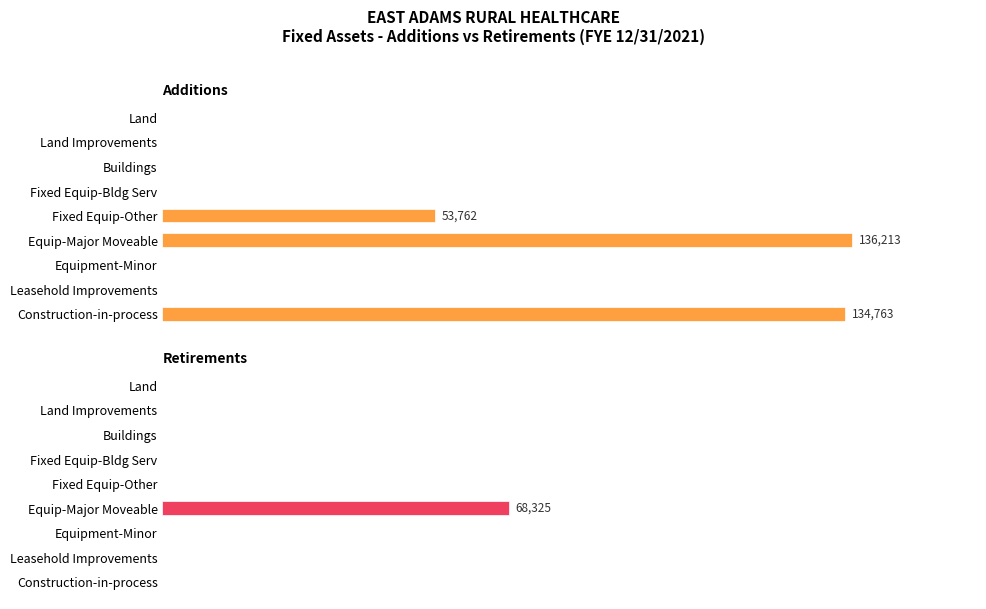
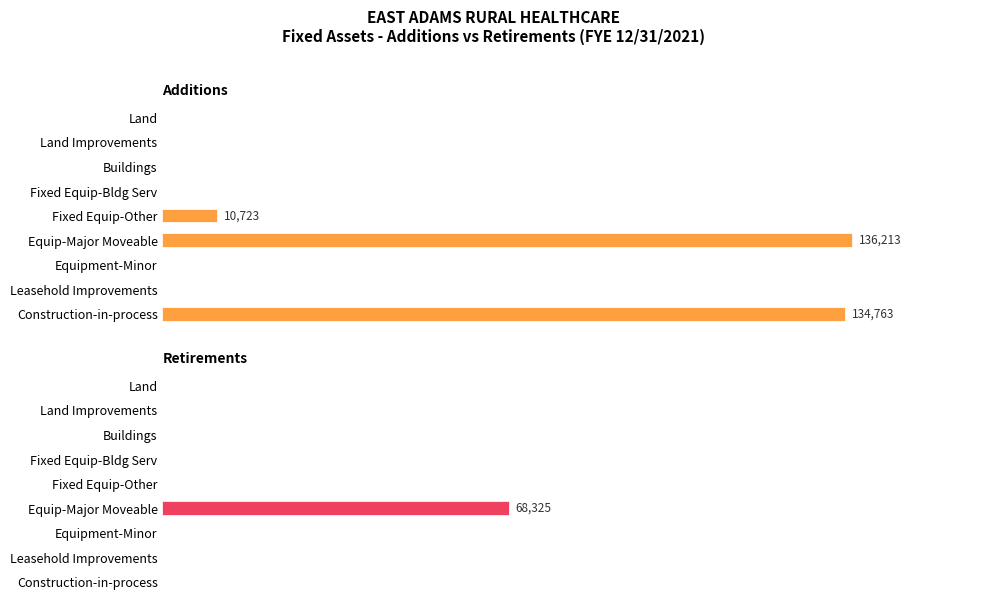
  {
    "Additions": {
-     "Fixed Equip-Other": "53,762",
+     "Fixed Equip-Other": "10,723",
      "Equip-Major Moveable": "136,213",
      "Construction-in-process": "134,763"
    },
    "Retirements": {
      "Equip-Major Moveable": "68,325"
    }
  }
